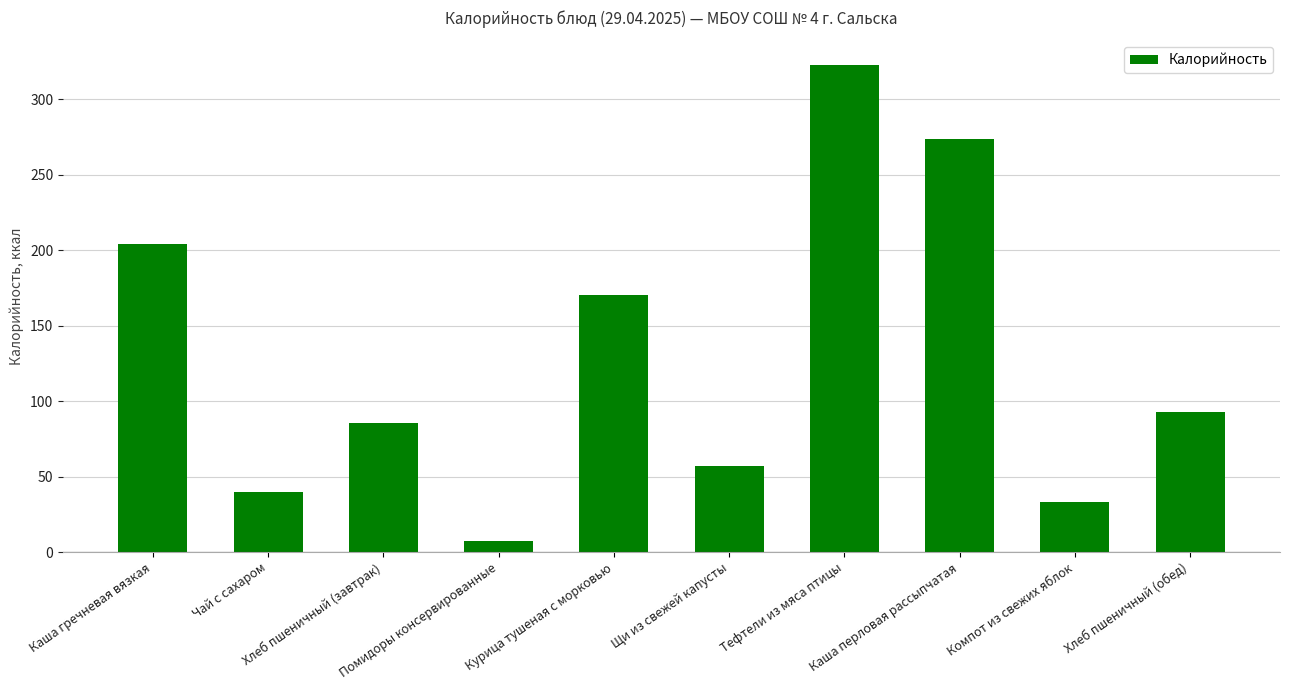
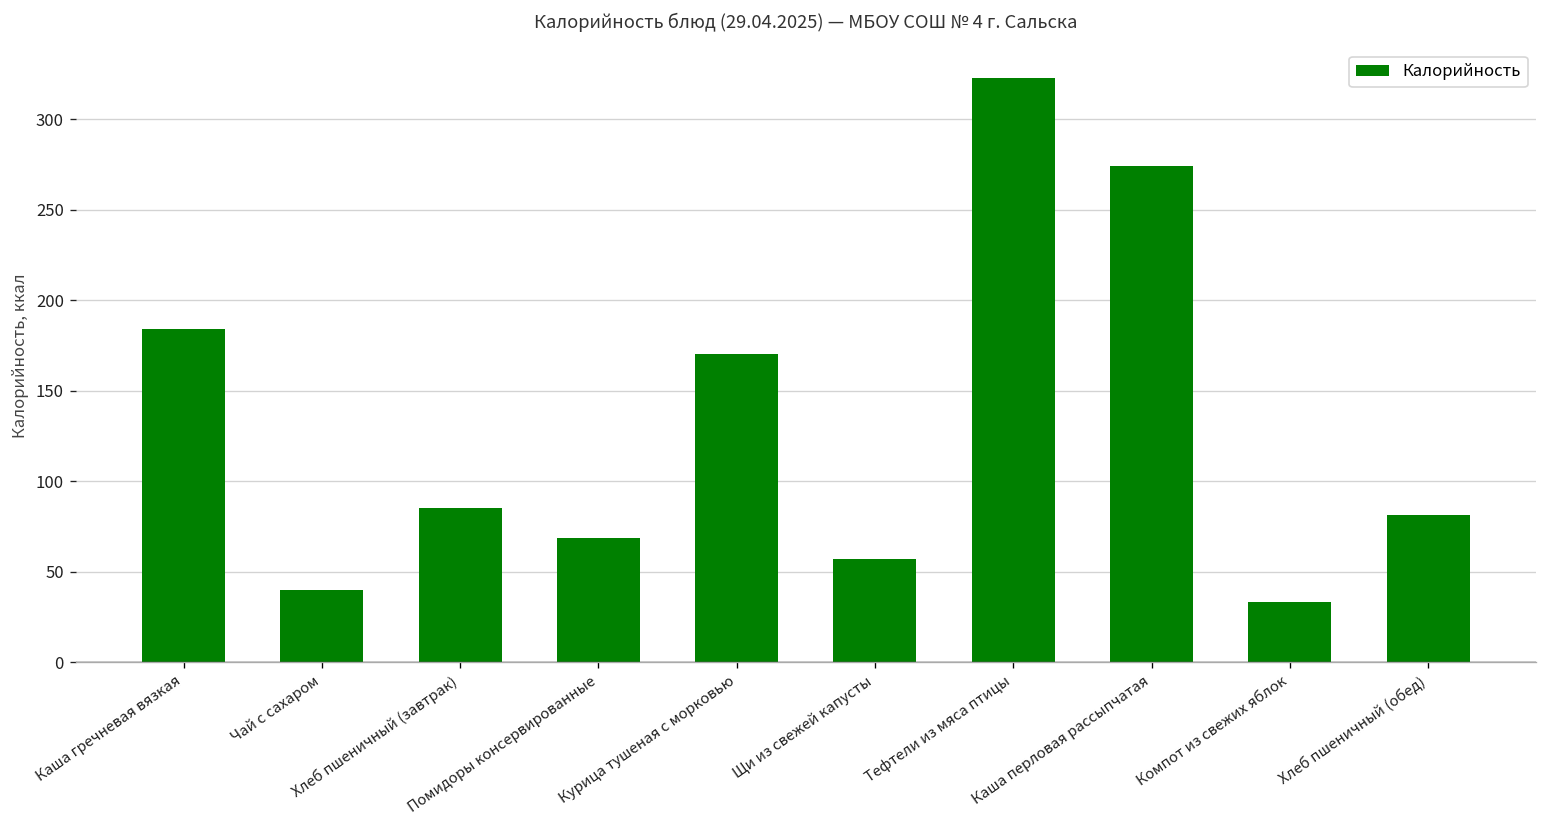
  {
-   "Каша гречневая вязкая": 204,
+   "Каша гречневая вязкая": 184,
    "Чай с сахаром": 40,
    "Хлеб пшеничный (завтрак)": 85,
-   "Помидоры консервированные": 7,
+   "Помидоры консервированные": 69,
    "Курица тушеная с морковью": 170,
    "Щи из свежей капусты": 57,
    "Тефтели из мяса птицы": 323,
    "Каша перловая рассыпчатая": 274,
    "Компот из свежих яблок": 33,
-   "Хлеб пшеничный (обед)": 93
+   "Хлеб пшеничный (обед)": 82
  }
